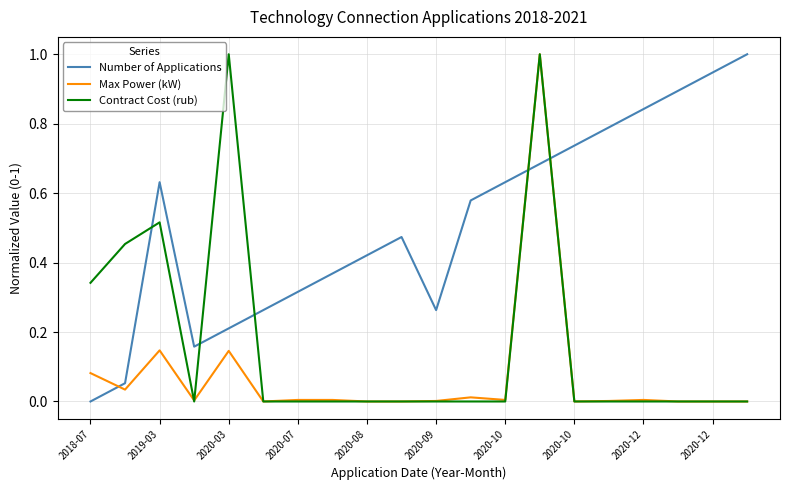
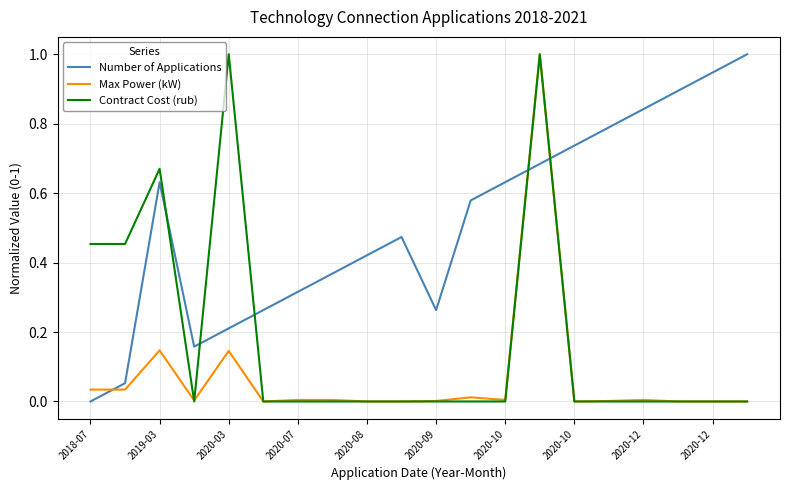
  {
    "Number of Applications": {
      "2018-07": 0.00,
      "2019-03": 0.63,
      "2020-09": 0.26
    },
    "Max Power (kW)": {
-     "2018-07": 0.08,
+     "2018-07": 0.03,
      "2019-03": 0.15
    },
    "Contract Cost (rub)": {
-     "2018-07": 0.34,
-     "2019-03": 0.52
+     "2018-07": 0.45,
+     "2019-03": 0.67
    }
  }
